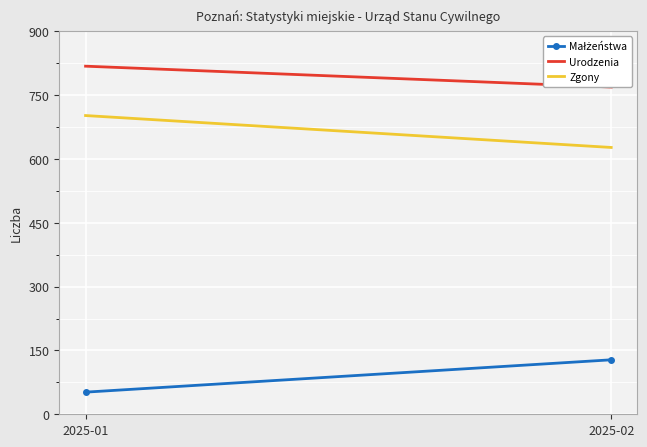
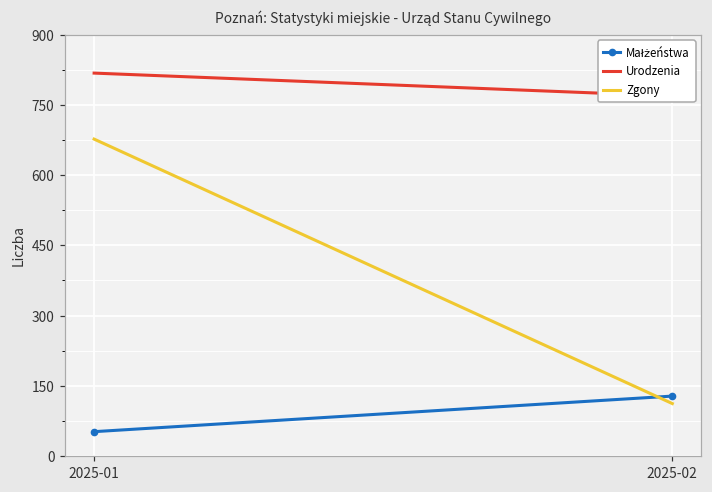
  {
    "Małżeństwa": {
      "2025-01": 50,
      "2025-02": 130
    },
    "Urodzenia": {
      "2025-01": 820
    },
    "Zgony": {
-     "2025-01": 700,
-     "2025-02": 630
+     "2025-01": 680,
+     "2025-02": 110
    }
  }
